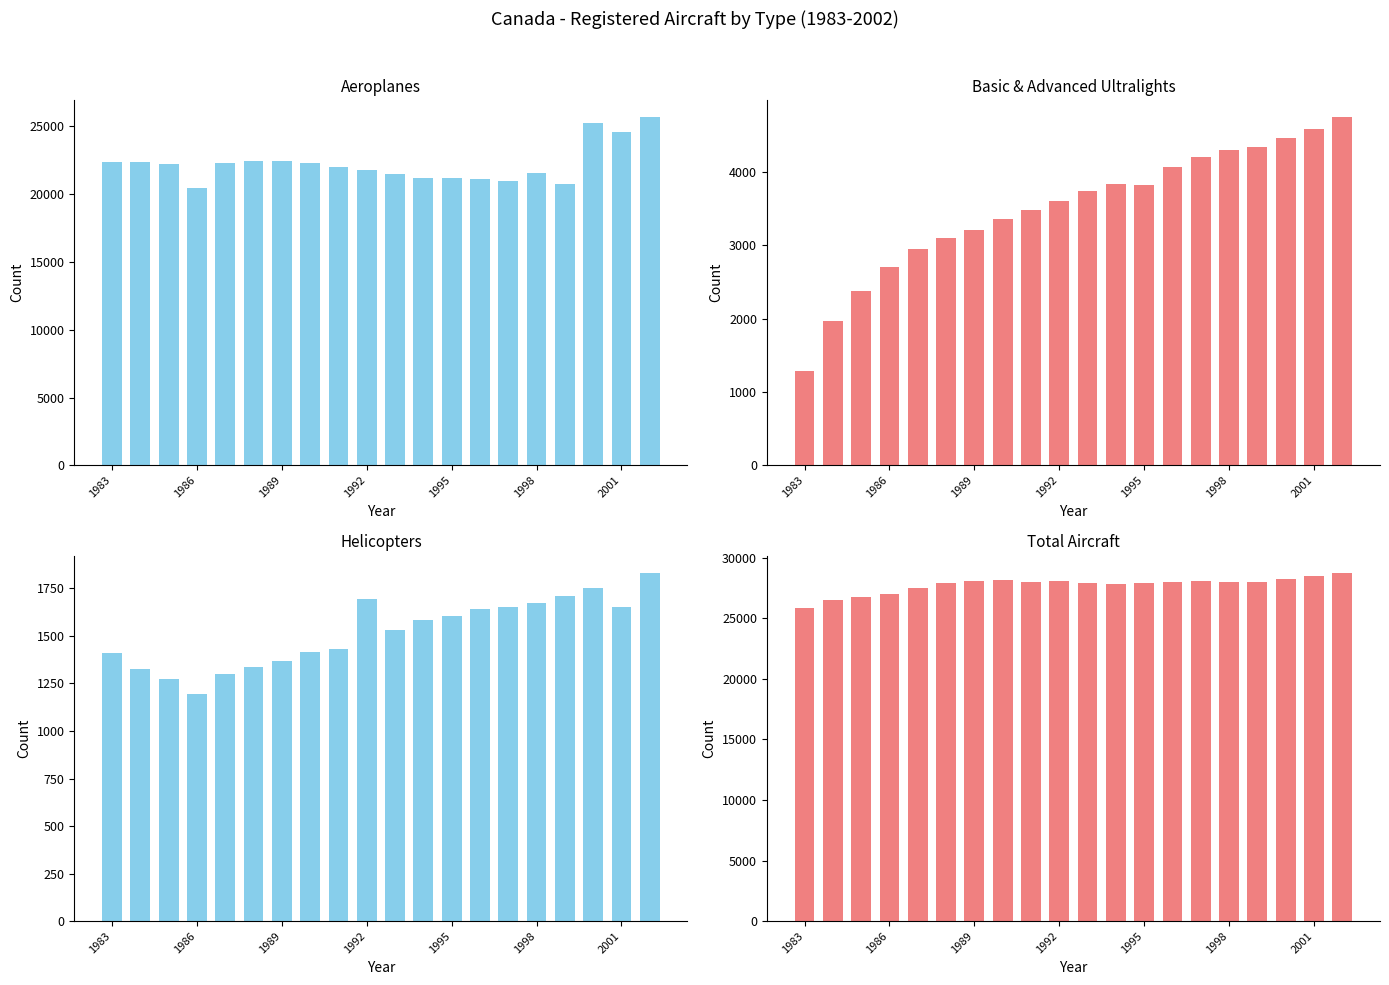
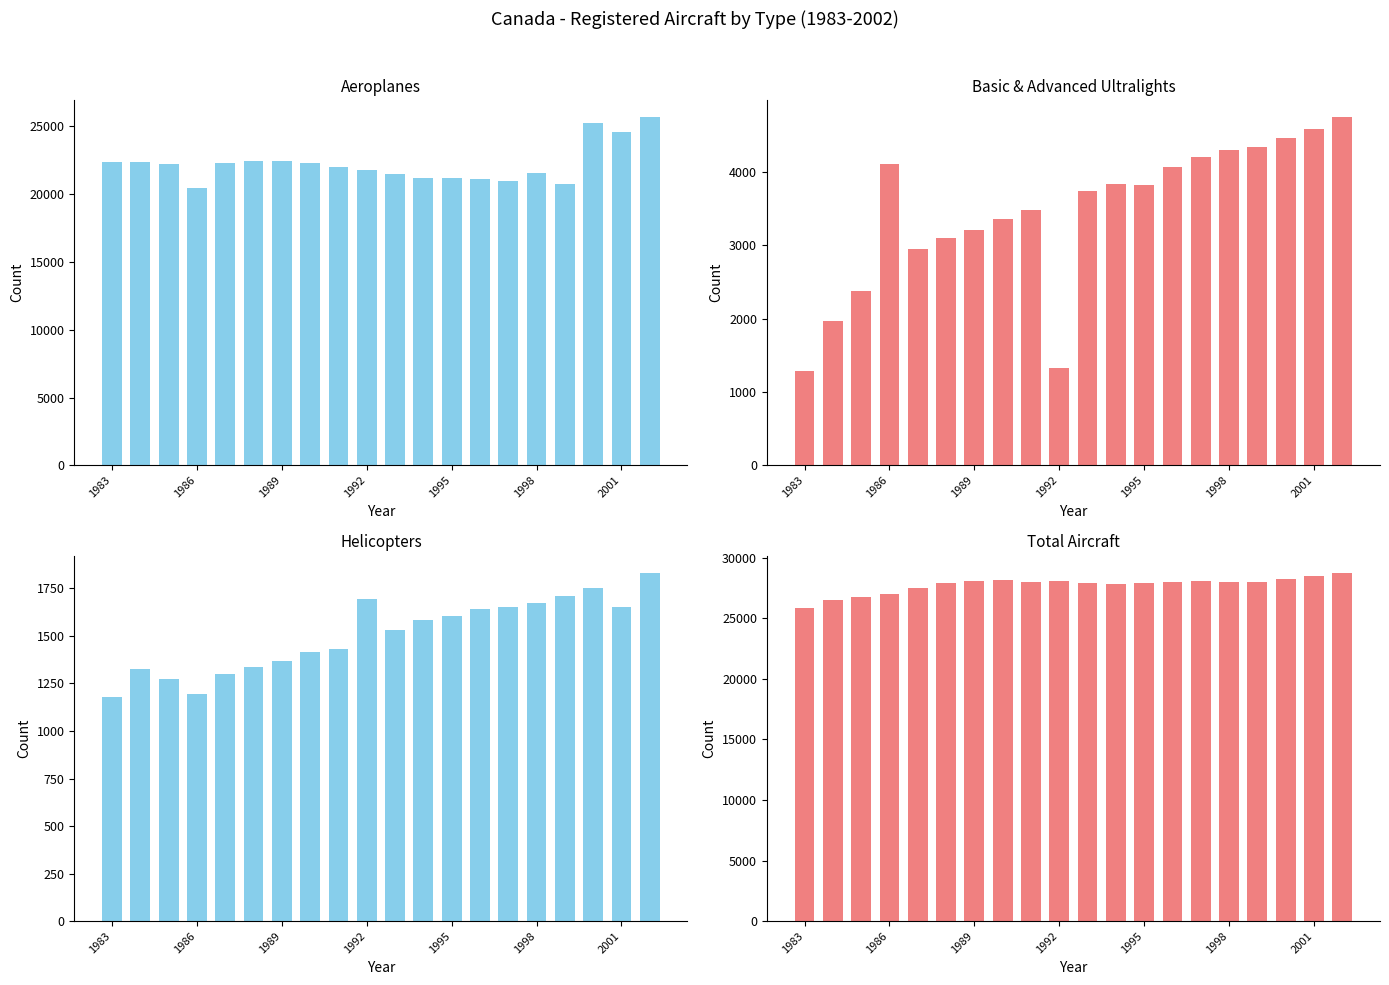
  {
    "Aeroplanes": {
      "1983": 22400,
      "1986": 20400,
      "1989": 22500,
      "1992": 21800,
      "1995": 21200,
      "1998": 21600,
      "2001": 24600
    },
    "Basic & Advanced Ultralights": {
      "1983": 1300,
-     "1986": 2700,
+     "1986": 4100,
      "1989": 3200,
-     "1992": 3600,
+     "1992": 1300,
      "1995": 3800,
      "1998": 4300,
      "2001": 4600
    },
    "Helicopters": {
-     "1983": 1410,
+     "1983": 1180,
      "1986": 1200,
      "1989": 1370,
      "1992": 1700,
      "1995": 1610,
      "1998": 1680,
      "2001": 1650
    },
    "Total Aircraft": {
      "1983": 25900,
      "1986": 27000,
      "1989": 28100,
      "1992": 28100,
      "1995": 27900,
      "1998": 28000,
      "2001": 28500
    }
  }
